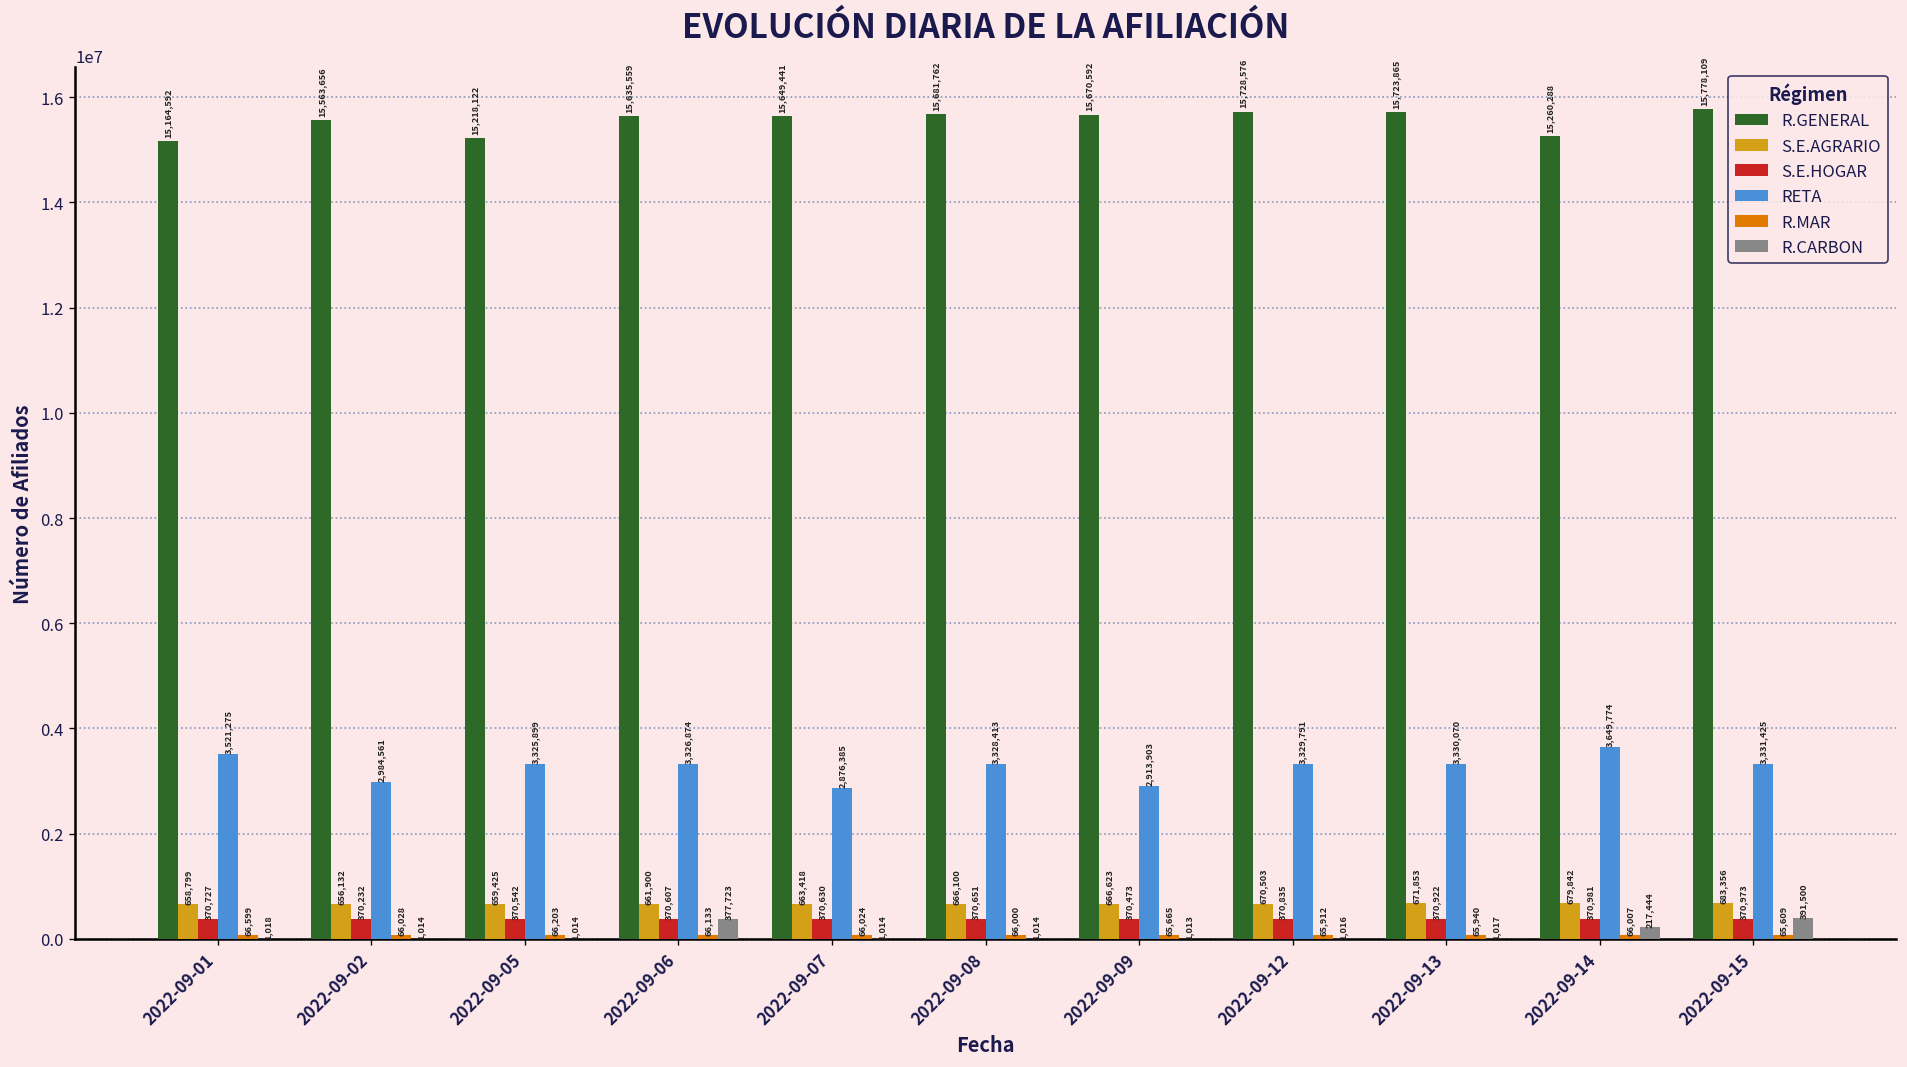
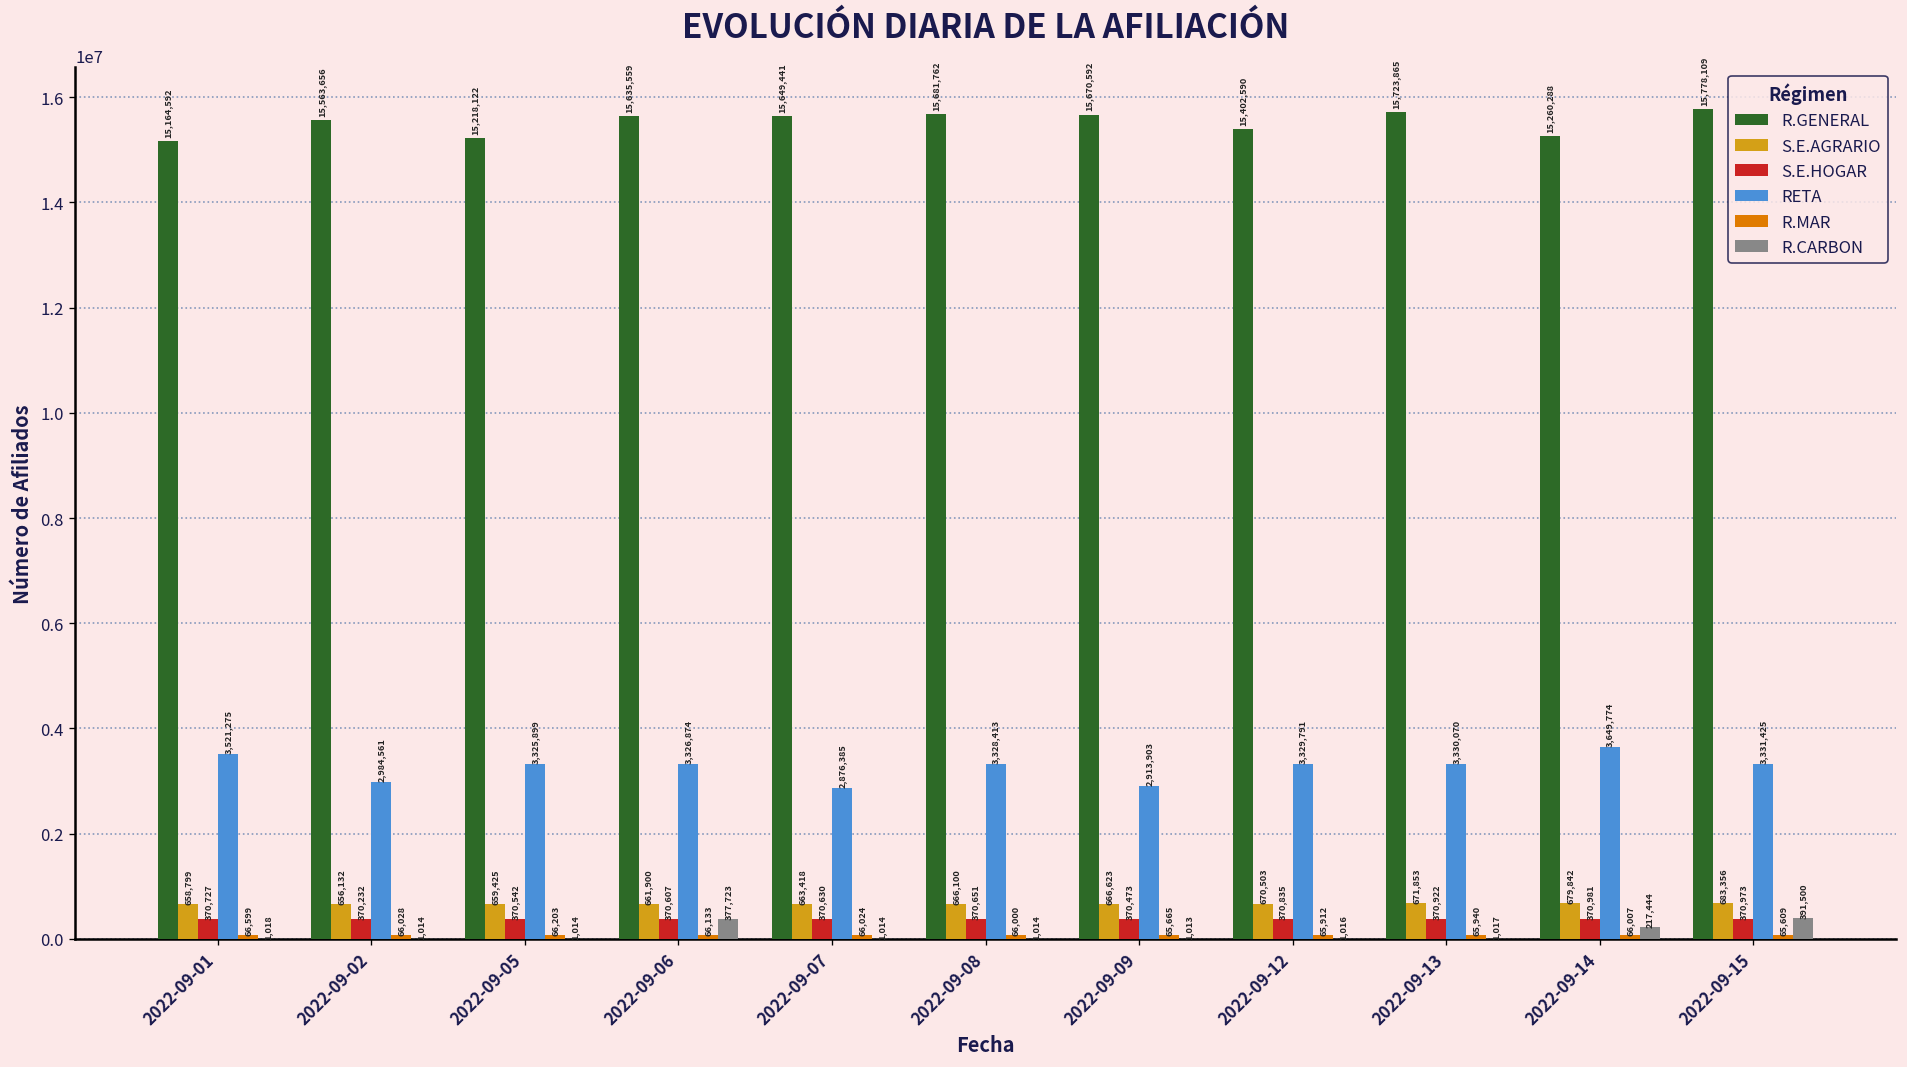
  {
    "R.GENERAL": {
      "2022-09-01": "15,164,592",
      "2022-09-02": "15,563,656",
      "2022-09-05": "15,218,122",
      "2022-09-06": "15,635,559",
      "2022-09-07": "15,649,441",
      "2022-09-08": "15,681,762",
      "2022-09-09": "15,670,592",
-     "2022-09-12": "15,728,576",
+     "2022-09-12": "15,402,590",
      "2022-09-13": "15,723,865",
      "2022-09-14": "15,260,288",
      "2022-09-15": "15,778,109"
    },
    "S.E.HOGAR": {
      "2022-09-01": "370,727",
      "2022-09-02": "370,232",
      "2022-09-05": "370,542",
      "2022-09-06": "370,607",
      "2022-09-07": "370,630",
      "2022-09-08": "370,651",
      "2022-09-09": "370,473",
      "2022-09-12": "370,835",
      "2022-09-13": "370,922",
      "2022-09-14": "370,981",
      "2022-09-15": "370,973"
    },
    "RETA": {
      "2022-09-01": "3,521,275",
      "2022-09-02": "2,984,561",
      "2022-09-05": "3,325,899",
      "2022-09-06": "3,326,874",
      "2022-09-07": "2,876,385",
      "2022-09-08": "3,328,413",
      "2022-09-09": "2,913,903",
      "2022-09-12": "3,329,791",
      "2022-09-13": "3,330,070",
      "2022-09-14": "3,649,774",
      "2022-09-15": "3,331,425"
    },
    "R.CARBON": {
      "2022-09-01": "1,018",
      "2022-09-02": "1,014",
      "2022-09-05": "1,014",
      "2022-09-06": "377,723",
      "2022-09-07": "1,014",
      "2022-09-08": "1,014",
      "2022-09-09": "1,013",
      "2022-09-12": "1,016",
      "2022-09-13": "1,017",
      "2022-09-14": "217,444",
      "2022-09-15": "391,500"
    }
  }
